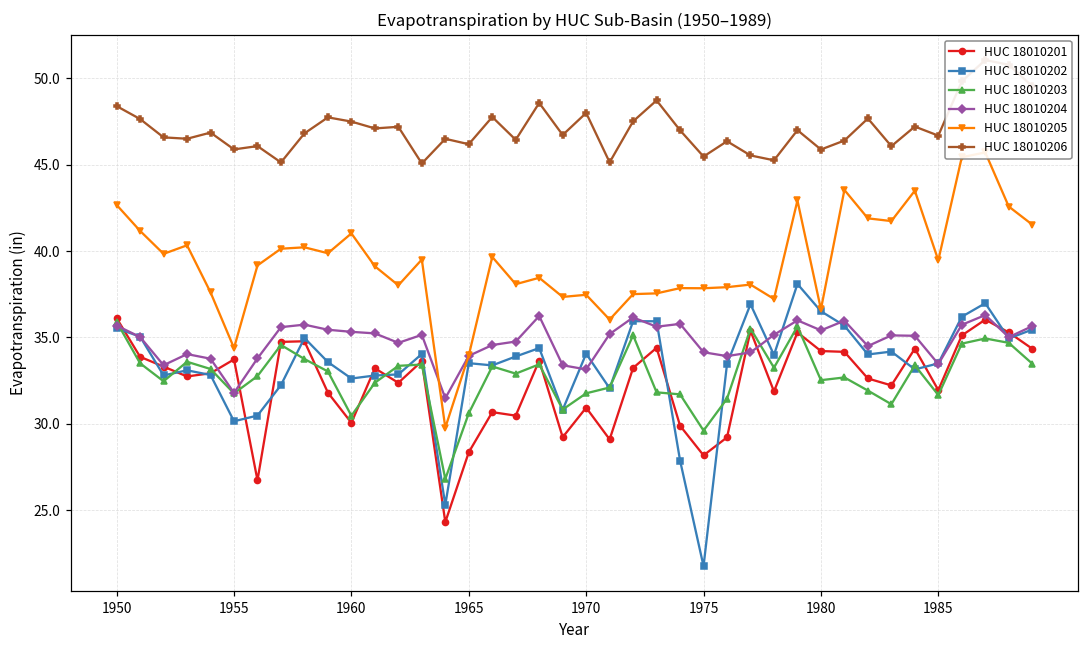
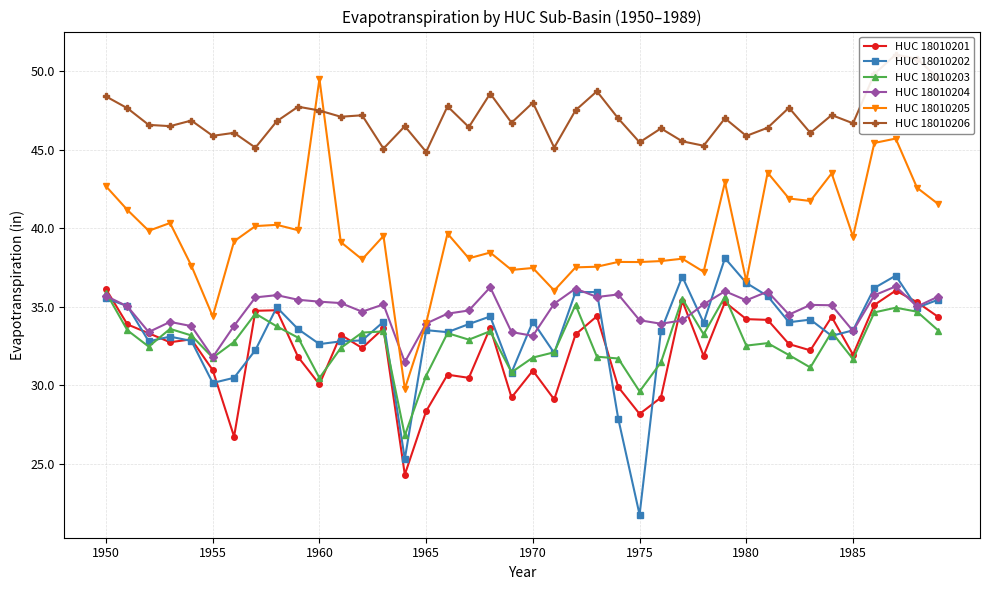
  {
    "HUC 18010201": {
      "1950": 36.1,
-     "1955": 33.7,
+     "1955": 31.0,
      "1960": 30.1,
      "1965": 28.4,
      "1970": 30.9,
      "1975": 28.2,
      "1980": 34.2,
      "1985": 31.9
    },
    "HUC 18010202": {
      "1955": 30.1,
      "1960": 32.6,
      "1965": 33.5,
      "1970": 34.1,
      "1975": 21.8
    },
    "HUC 18010203": {
      "1950": 35.9,
      "1960": 30.5,
      "1965": 30.6,
      "1970": 31.8,
      "1975": 29.6,
      "1980": 32.5,
      "1985": 31.7
    },
    "HUC 18010204": {
      "1960": 35.3,
      "1970": 33.1,
      "1975": 34.1,
      "1980": 35.4
    },
    "HUC 18010205": {
      "1950": 42.7,
      "1955": 34.4,
-     "1960": 41.0,
+     "1960": 49.5,
      "1970": 37.5,
      "1975": 37.8,
      "1985": 39.5
    },
    "HUC 18010206": {
      "1950": 48.4,
      "1955": 45.9,
      "1960": 47.5,
-     "1965": 46.2,
+     "1965": 44.9,
      "1970": 48.0,
      "1975": 45.5,
      "1980": 45.9,
      "1985": 46.7
    }
  }
